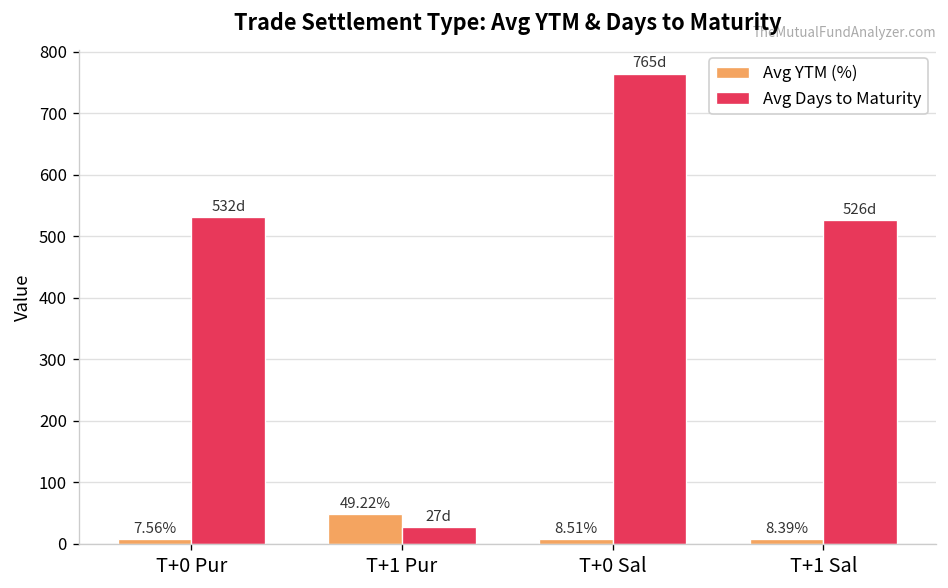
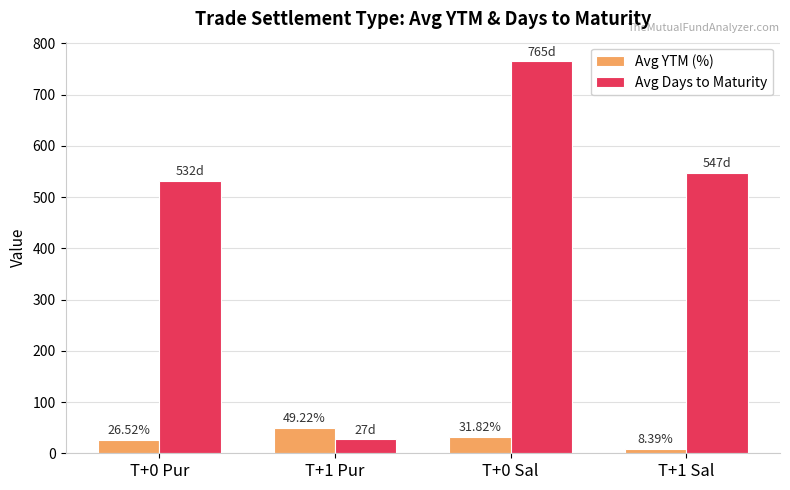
  {
    "Avg YTM (%)": {
-     "T+0 Pur": "7.56%",
+     "T+0 Pur": "26.52%",
      "T+1 Pur": "49.22%",
-     "T+0 Sal": "8.51%",
+     "T+0 Sal": "31.82%",
      "T+1 Sal": "8.39%"
    },
    "Avg Days to Maturity": {
      "T+0 Pur": "532d",
      "T+1 Pur": "27d",
      "T+0 Sal": "765d",
-     "T+1 Sal": "526d"
+     "T+1 Sal": "547d"
    }
  }
